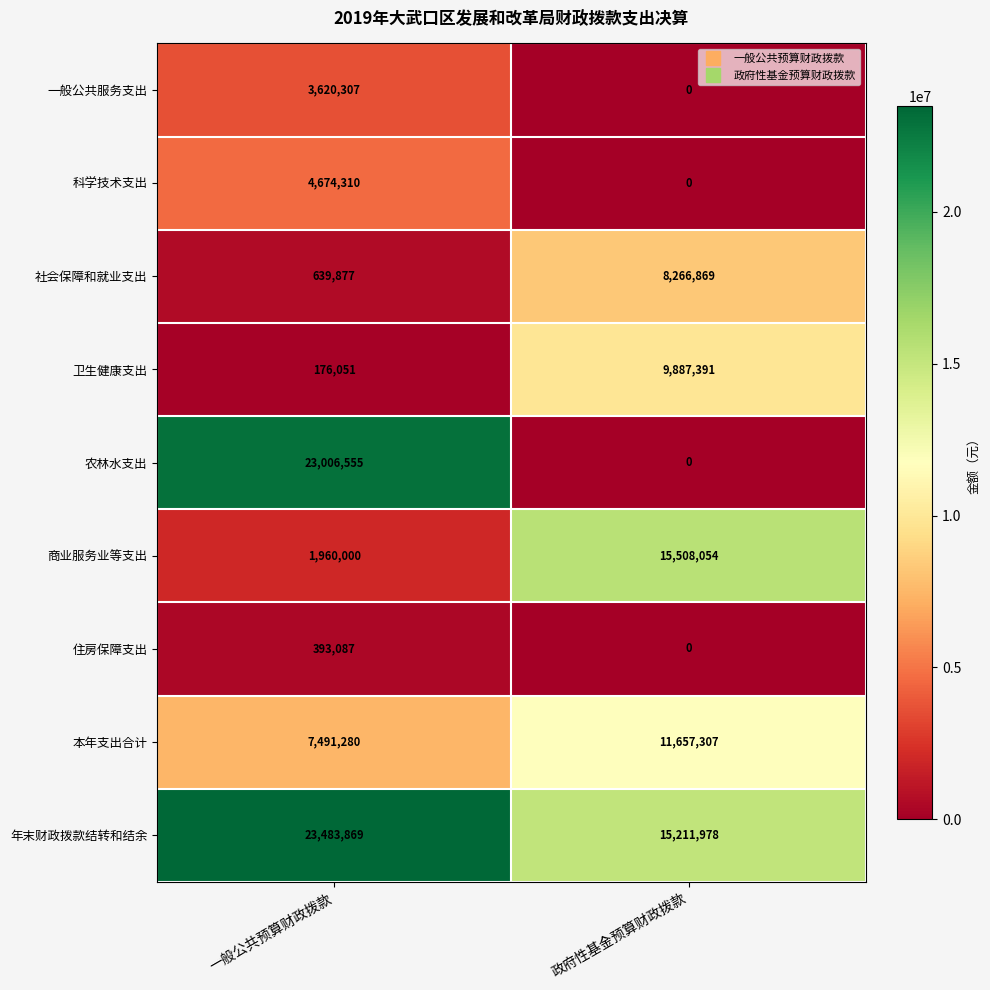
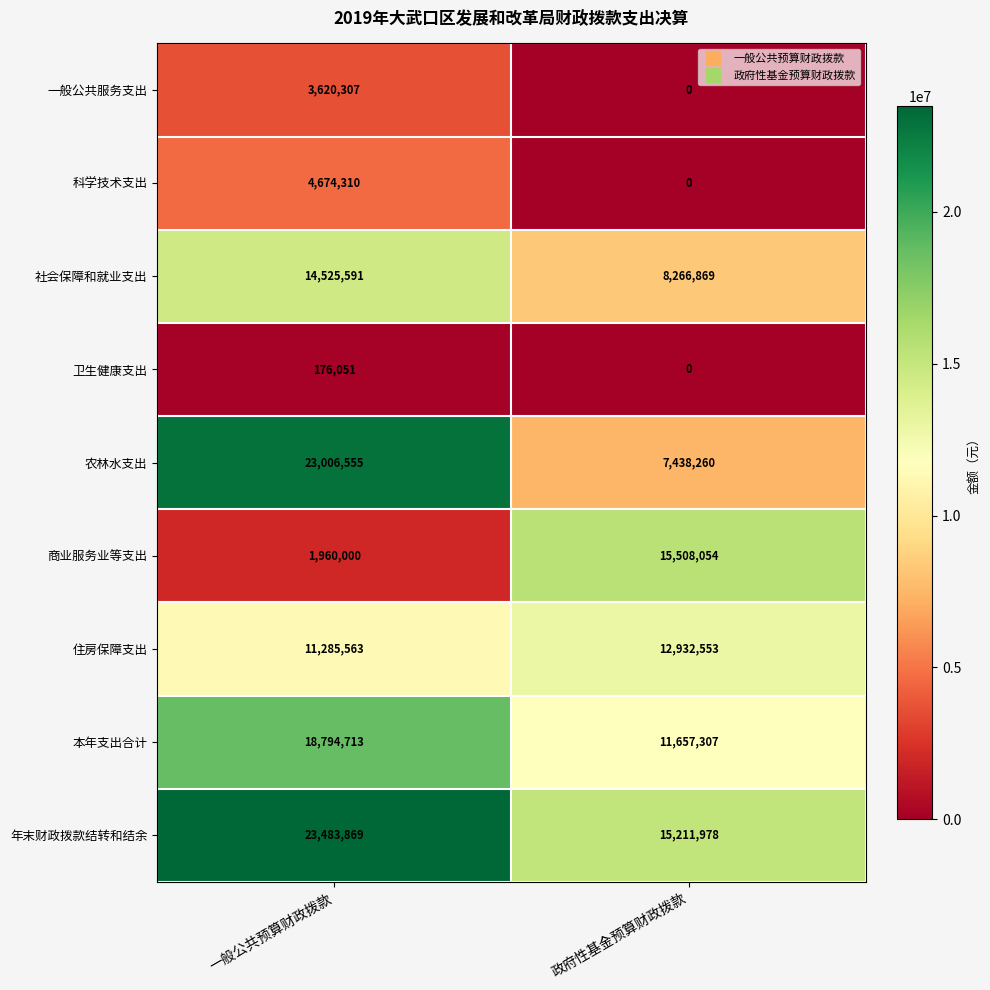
  {
    "一般公共服务支出": {
      "一般公共预算财政拨款": "3,620,307",
      "政府性基金预算财政拨款": "0"
    },
    "科学技术支出": {
      "一般公共预算财政拨款": "4,674,310",
      "政府性基金预算财政拨款": "0"
    },
    "社会保障和就业支出": {
-     "一般公共预算财政拨款": "639,877",
+     "一般公共预算财政拨款": "14,525,591",
      "政府性基金预算财政拨款": "8,266,869"
    },
    "卫生健康支出": {
      "一般公共预算财政拨款": "176,051",
-     "政府性基金预算财政拨款": "9,887,391"
+     "政府性基金预算财政拨款": "0"
    },
    "农林水支出": {
      "一般公共预算财政拨款": "23,006,555",
-     "政府性基金预算财政拨款": "0"
+     "政府性基金预算财政拨款": "7,438,260"
    },
    "商业服务业等支出": {
      "一般公共预算财政拨款": "1,960,000",
      "政府性基金预算财政拨款": "15,508,054"
    },
    "住房保障支出": {
-     "一般公共预算财政拨款": "393,087",
-     "政府性基金预算财政拨款": "0"
+     "一般公共预算财政拨款": "11,285,563",
+     "政府性基金预算财政拨款": "12,932,553"
    },
    "本年支出合计": {
-     "一般公共预算财政拨款": "7,491,280",
+     "一般公共预算财政拨款": "18,794,713",
      "政府性基金预算财政拨款": "11,657,307"
    },
    "年末财政拨款结转和结余": {
      "一般公共预算财政拨款": "23,483,869",
      "政府性基金预算财政拨款": "15,211,978"
    }
  }
